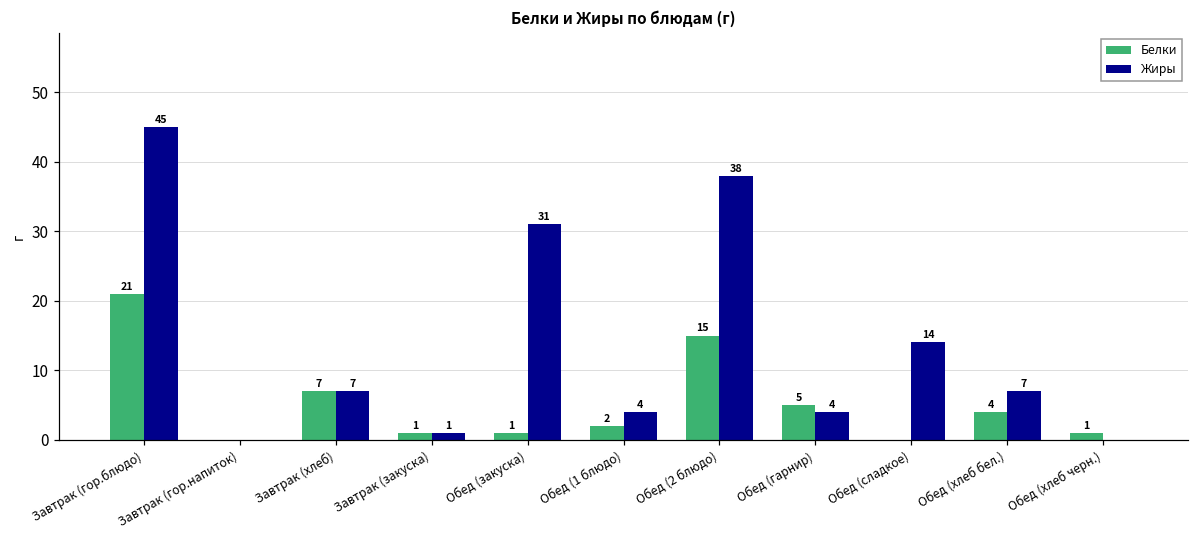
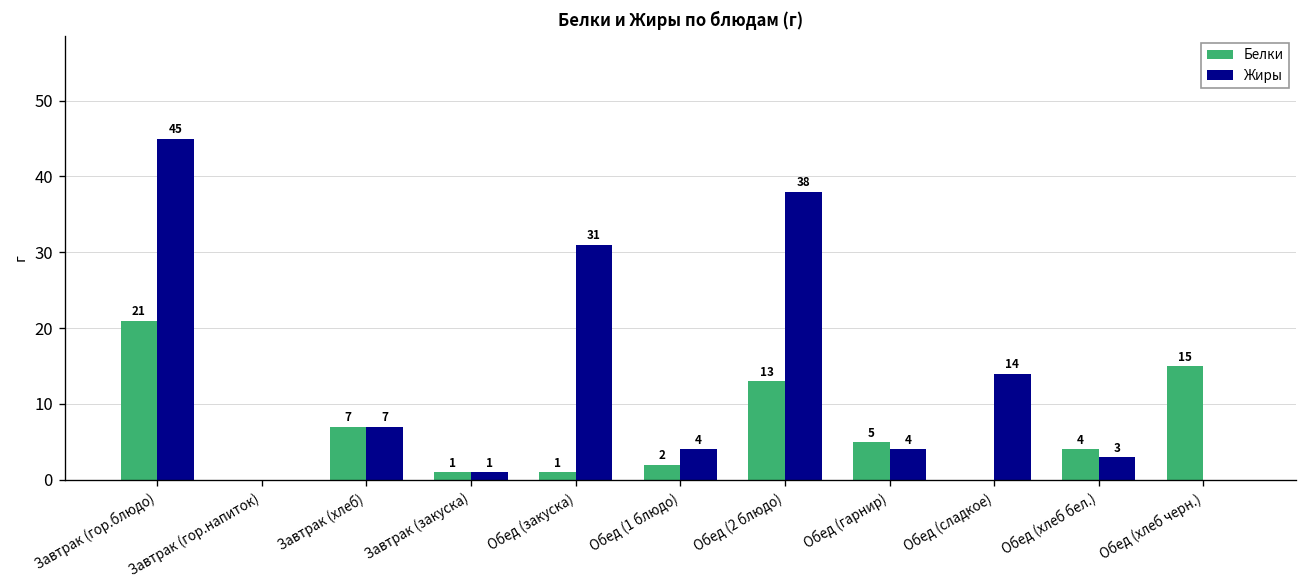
  {
    "Белки": {
      "Завтрак (гор.блюдо)": 21,
      "Завтрак (хлеб)": 7,
      "Завтрак (закуска)": 1,
      "Обед (закуска)": 1,
      "Обед (1 блюдо)": 2,
-     "Обед (2 блюдо)": 15,
+     "Обед (2 блюдо)": 13,
      "Обед (гарнир)": 5,
      "Обед (хлеб бел.)": 4,
-     "Обед (хлеб черн.)": 1
+     "Обед (хлеб черн.)": 15
    },
    "Жиры": {
      "Завтрак (гор.блюдо)": 45,
      "Завтрак (хлеб)": 7,
      "Завтрак (закуска)": 1,
      "Обед (закуска)": 31,
      "Обед (1 блюдо)": 4,
      "Обед (2 блюдо)": 38,
      "Обед (гарнир)": 4,
      "Обед (сладкое)": 14,
-     "Обед (хлеб бел.)": 7
+     "Обед (хлеб бел.)": 3
    }
  }
